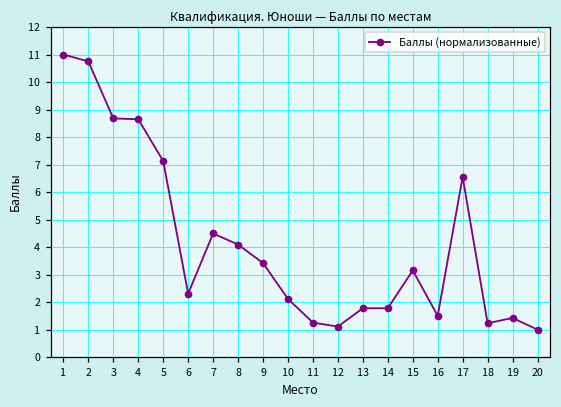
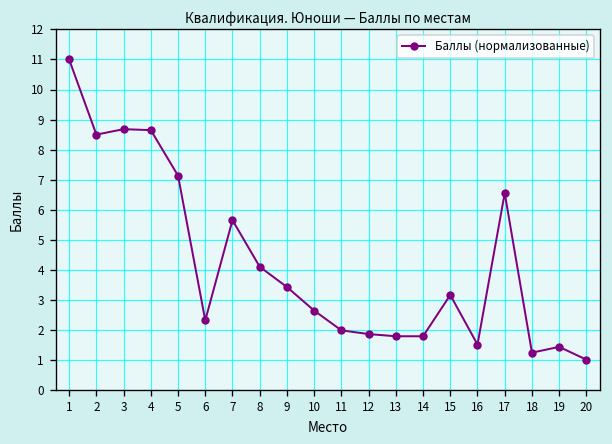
  {
    "1": 11.0,
-   "2": 10.7,
+   "2": 8.5,
    "3": 8.7,
    "4": 8.6,
    "5": 7.1,
    "6": 2.3,
-   "7": 4.5,
+   "7": 5.6,
    "8": 4.1,
    "9": 3.4,
-   "10": 2.1,
-   "11": 1.3,
-   "12": 1.1,
+   "10": 2.6,
+   "11": 2.0,
+   "12": 1.9,
    "13": 1.8,
    "14": 1.8,
    "15": 3.2,
    "16": 1.5,
    "17": 6.5,
    "18": 1.2,
    "19": 1.4,
    "20": 1.0
  }
